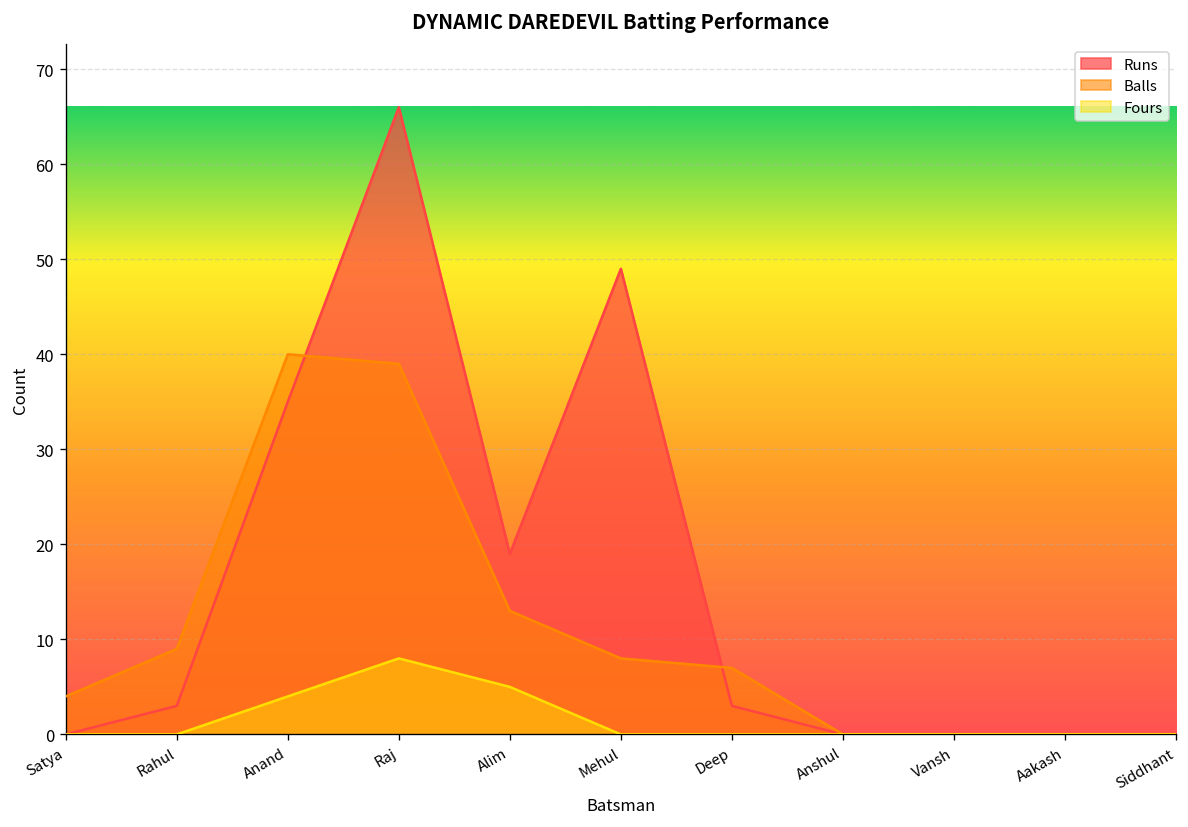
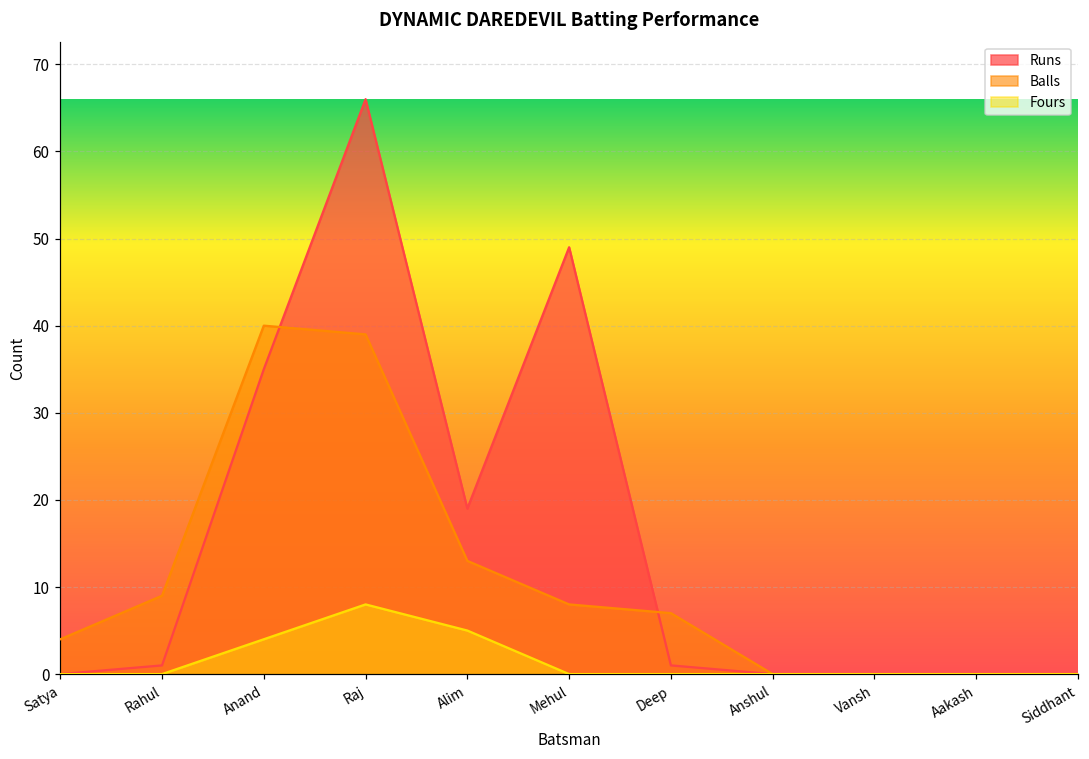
  {
    "Runs": {
-     "Rahul": 3,
+     "Rahul": 1,
      "Anand": 35,
      "Raj": 66,
      "Alim": 19,
      "Mehul": 49,
-     "Deep": 3
+     "Deep": 1
    }
  }
